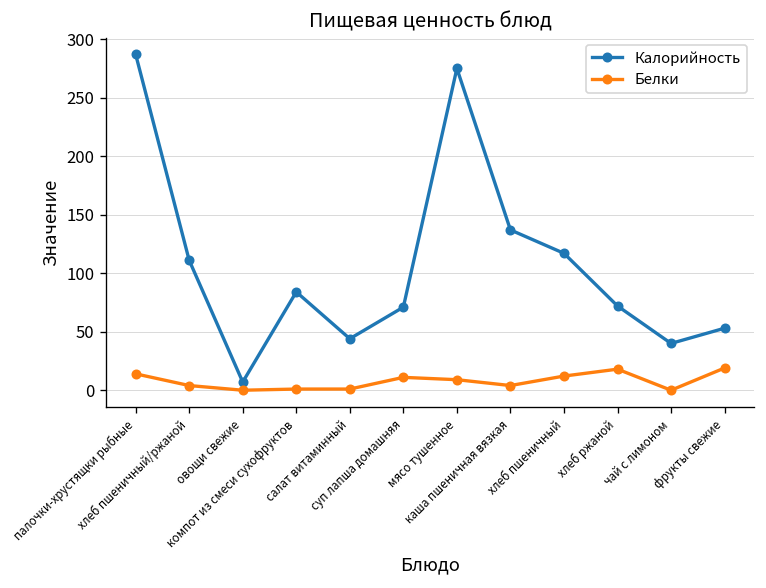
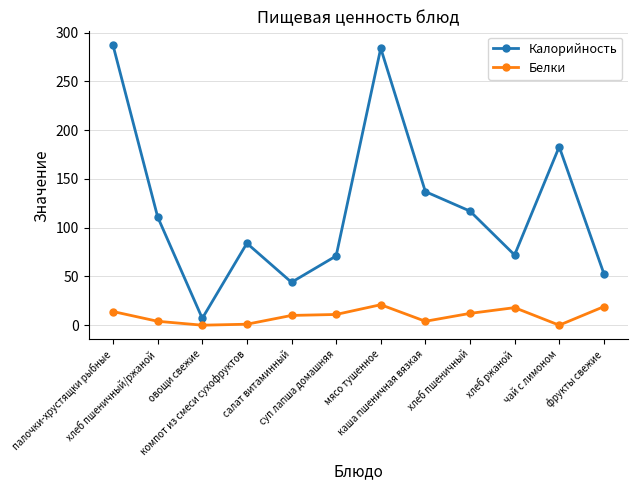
  {
    "Калорийность": {
      "палочки-хрустящки рыбные": 290,
      "хлеб пшеничный/ржаной": 110,
      "овощи свежие": 10,
      "компот из смеси сухофруктов": 80,
      "салат витаминный": 40,
      "суп лапша домашняя": 70,
-     "мясо тушенное": 275,
+     "мясо тушенное": 284,
      "каша пшеничная вязкая": 140,
      "хлеб пшеничный": 120,
      "хлеб ржаной": 70,
-     "чай с лимоном": 40,
+     "чай с лимоном": 180,
      "фрукты свежие": 50
    },
    "Белки": {
      "палочки-хрустящки рыбные": 10,
      "хлеб пшеничный/ржаной": 0,
      "овощи свежие": 0,
      "компот из смеси сухофруктов": 0,
-     "салат витаминный": 0,
+     "салат витаминный": 10,
      "суп лапша домашняя": 10,
-     "мясо тушенное": 10,
+     "мясо тушенное": 20,
      "каша пшеничная вязкая": 0,
      "хлеб пшеничный": 10,
      "хлеб ржаной": 20,
      "чай с лимоном": 0,
      "фрукты свежие": 20
    }
  }
